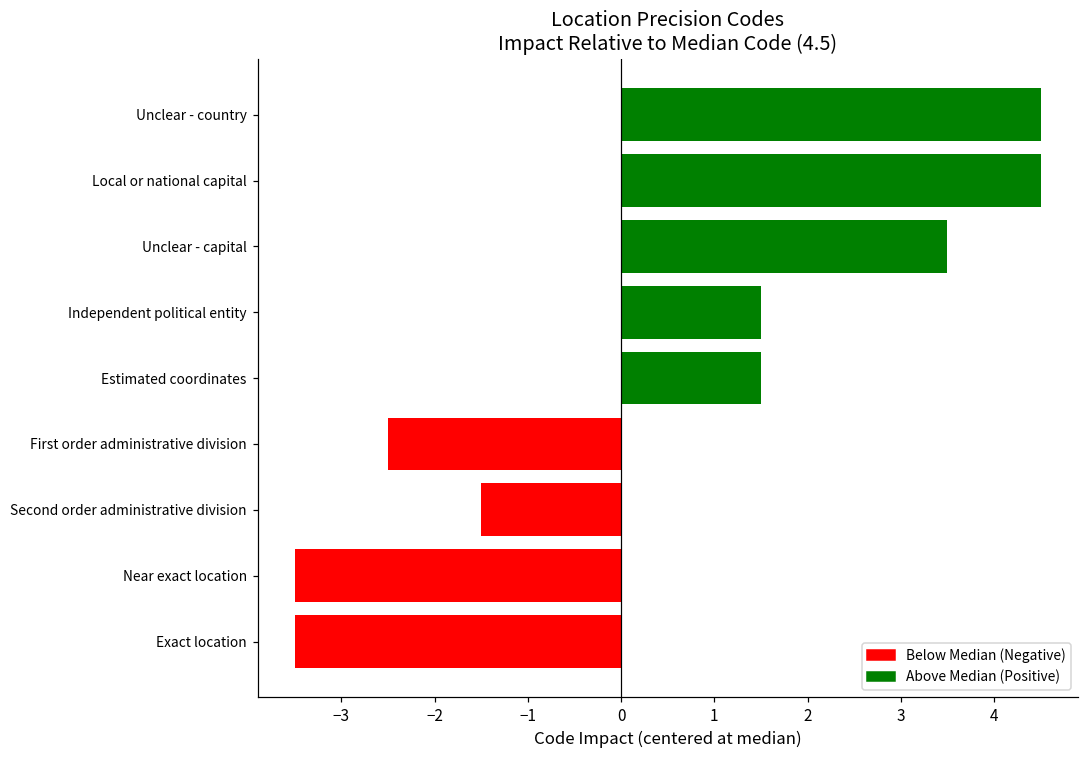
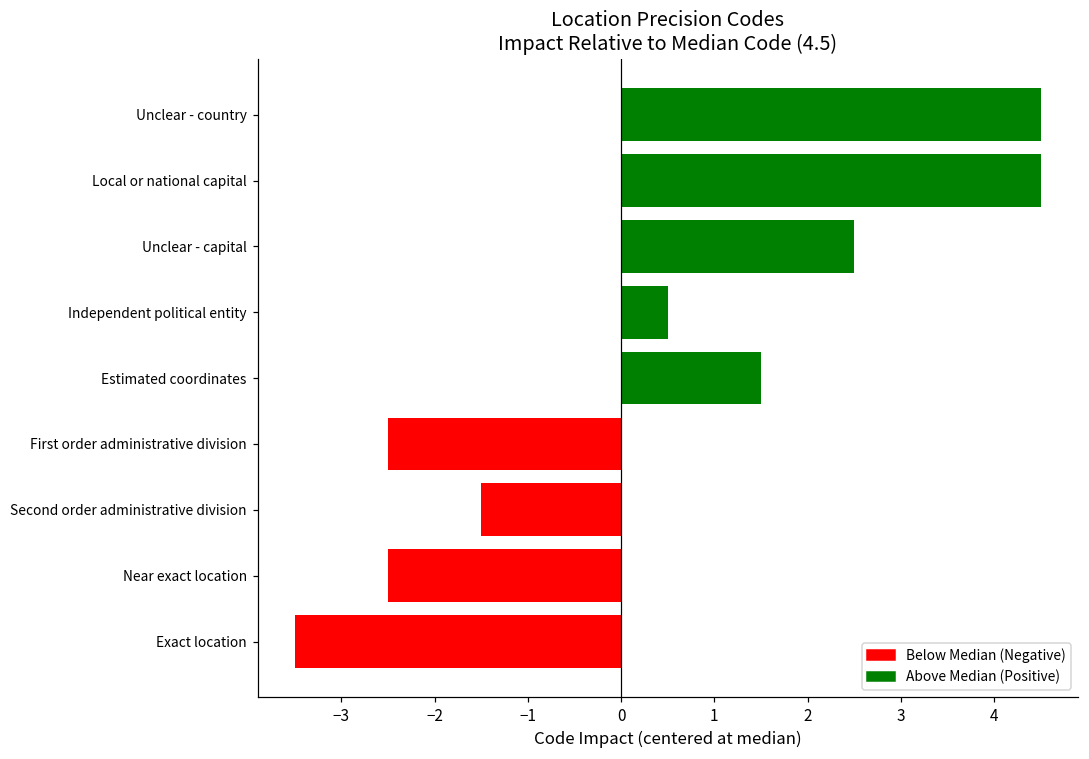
  {
    "Unclear - country": 4.5,
    "Local or national capital": 4.5,
-   "Unclear - capital": 3.5,
-   "Independent political entity": 1.5,
+   "Unclear - capital": 2.5,
+   "Independent political entity": 0.5,
    "Estimated coordinates": 1.5,
    "First order administrative division": -2.5,
    "Second order administrative division": -1.5,
-   "Near exact location": -3.5,
+   "Near exact location": -2.5,
    "Exact location": -3.5
  }
